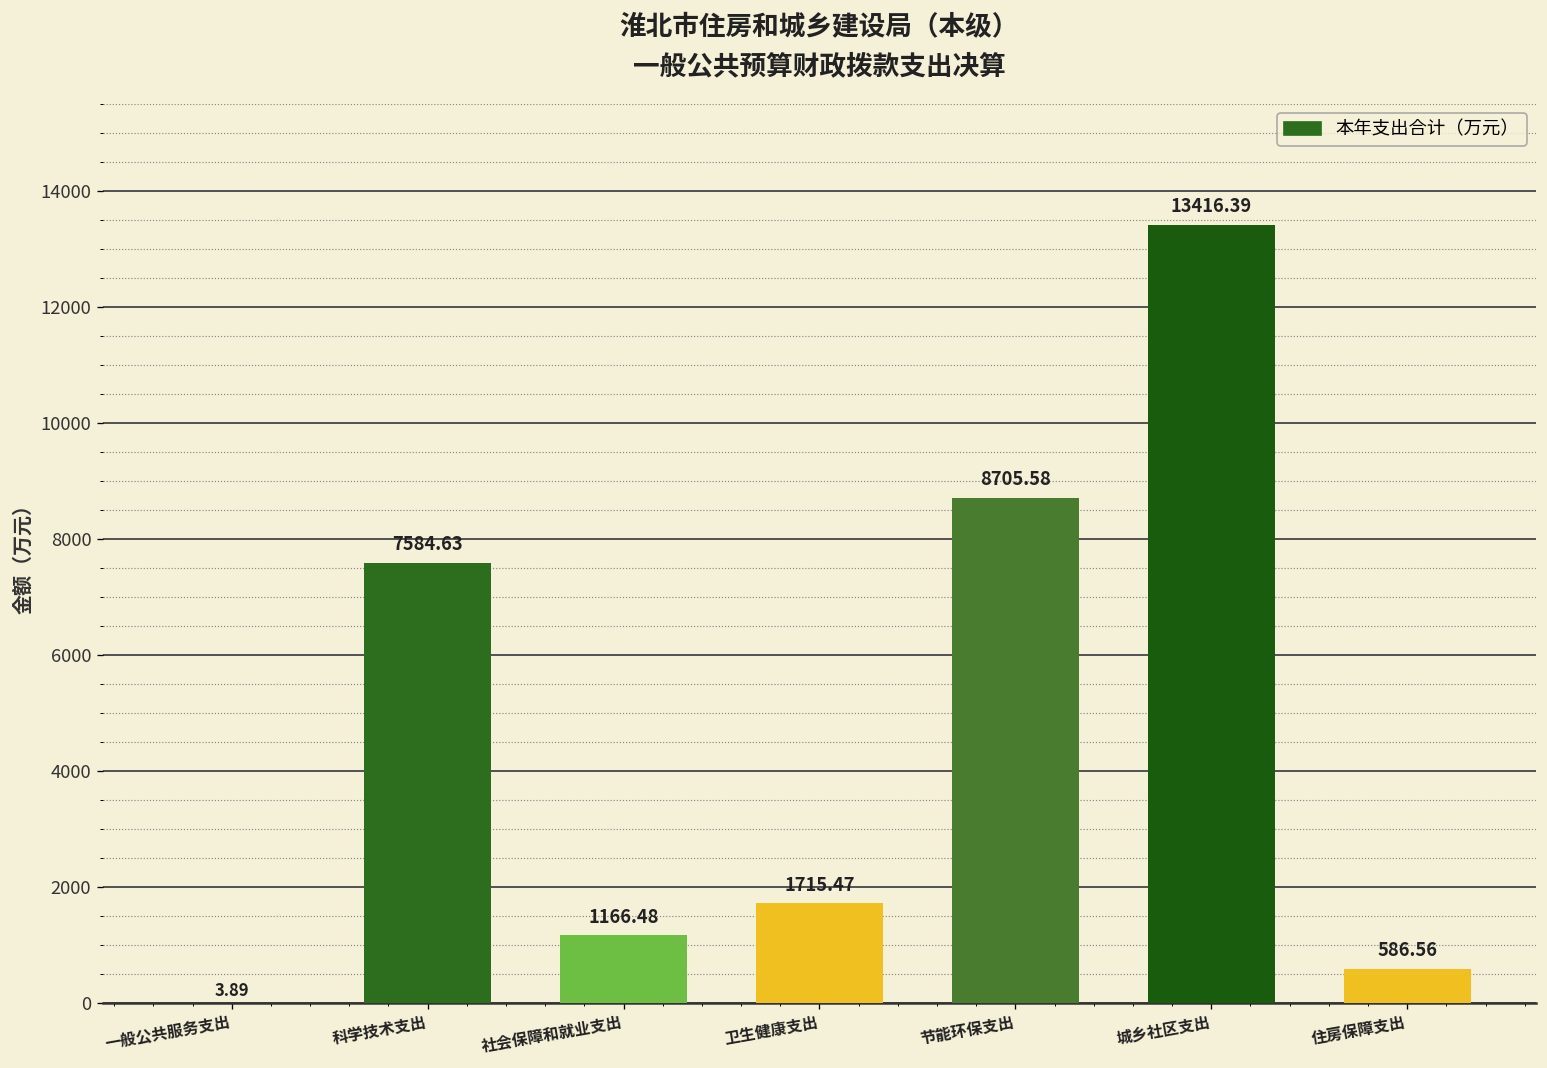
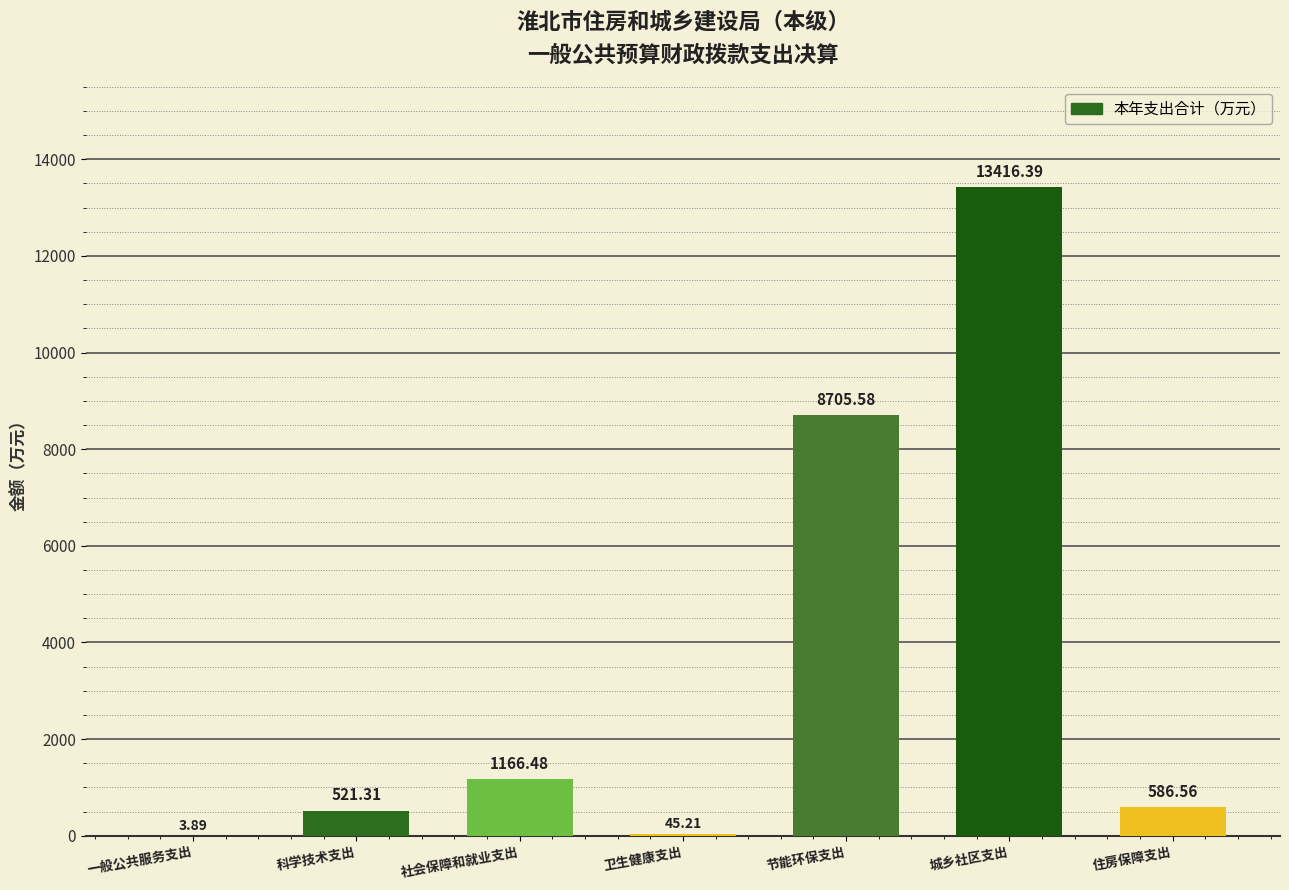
  {
    "一般公共服务支出": 3.89,
-   "科学技术支出": 7584.63,
+   "科学技术支出": 521.31,
    "社会保障和就业支出": 1166.48,
-   "卫生健康支出": 1715.47,
+   "卫生健康支出": 45.21,
    "节能环保支出": 8705.58,
    "城乡社区支出": 13416.39,
    "住房保障支出": 586.56
  }
